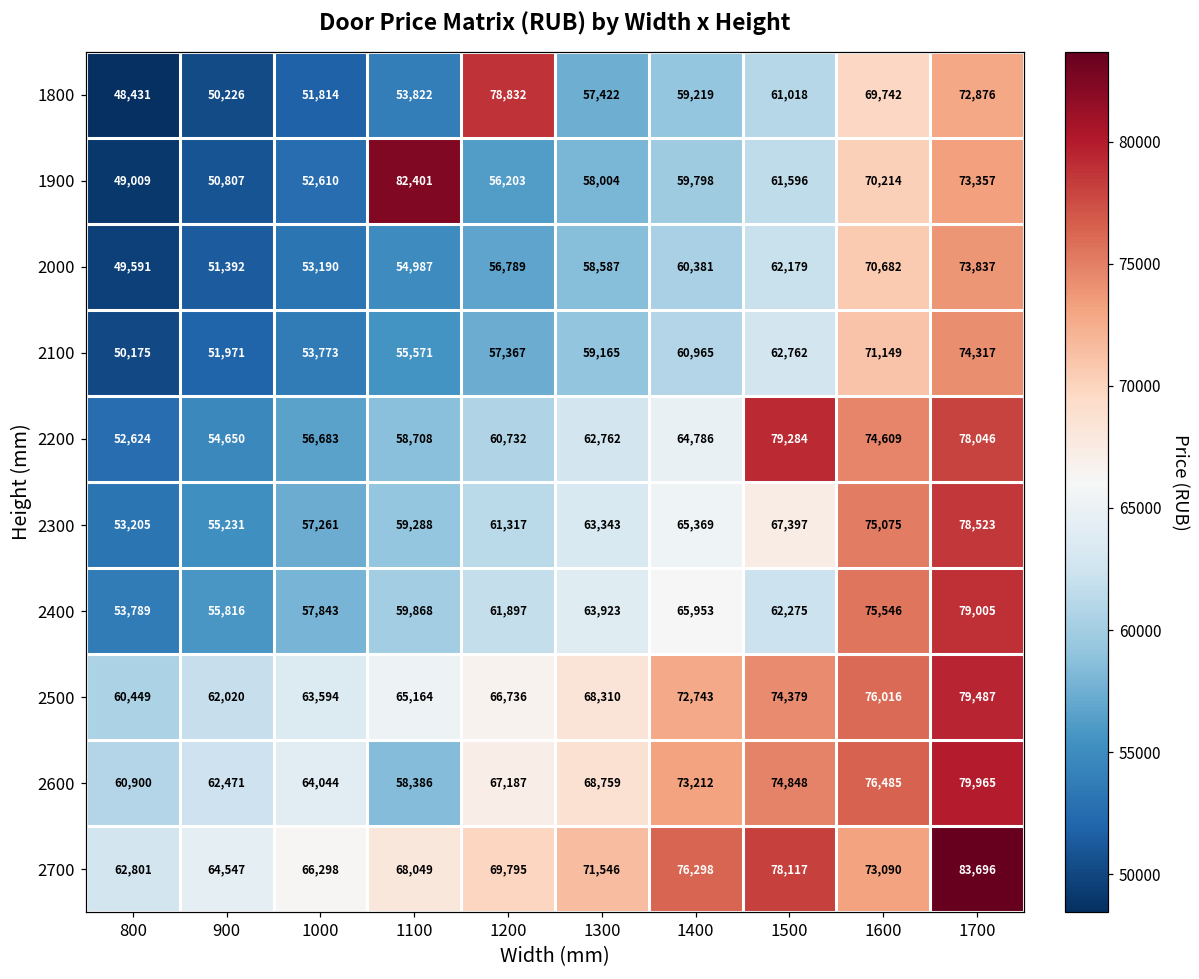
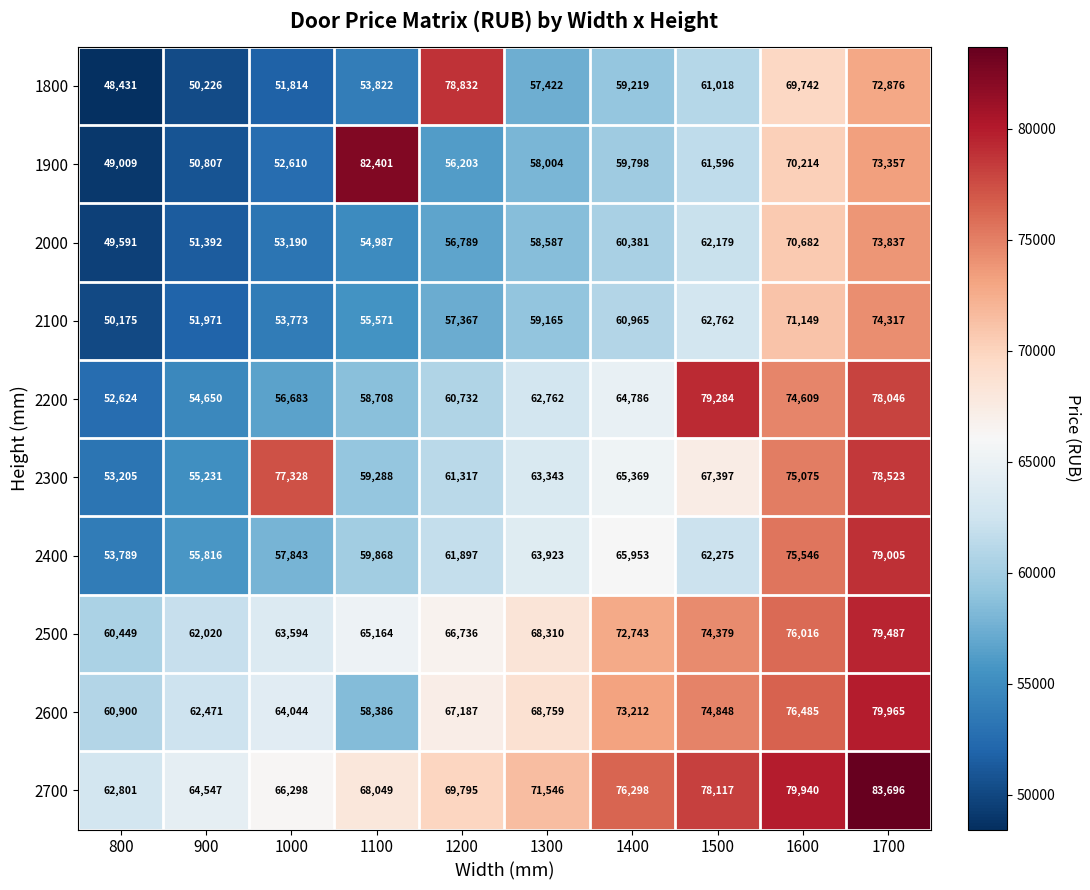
  {
    "1800": {
      "800": "48,431",
      "900": "50,226",
      "1000": "51,814",
      "1100": "53,822",
      "1200": "78,832",
      "1300": "57,422",
      "1400": "59,219",
      "1500": "61,018",
      "1600": "69,742",
      "1700": "72,876"
    },
    "1900": {
      "800": "49,009",
      "900": "50,807",
      "1000": "52,610",
      "1100": "82,401",
      "1200": "56,203",
      "1300": "58,004",
      "1400": "59,798",
      "1500": "61,596",
      "1600": "70,214",
      "1700": "73,357"
    },
    "2000": {
      "800": "49,591",
      "900": "51,392",
      "1000": "53,190",
      "1100": "54,987",
      "1200": "56,789",
      "1300": "58,587",
      "1400": "60,381",
      "1500": "62,179",
      "1600": "70,682",
      "1700": "73,837"
    },
    "2100": {
      "800": "50,175",
      "900": "51,971",
      "1000": "53,773",
      "1100": "55,571",
      "1200": "57,367",
      "1300": "59,165",
      "1400": "60,965",
      "1500": "62,762",
      "1600": "71,149",
      "1700": "74,317"
    },
    "2200": {
      "800": "52,624",
      "900": "54,650",
      "1000": "56,683",
      "1100": "58,708",
      "1200": "60,732",
      "1300": "62,762",
      "1400": "64,786",
      "1500": "79,284",
      "1600": "74,609",
      "1700": "78,046"
    },
    "2300": {
      "800": "53,205",
      "900": "55,231",
-     "1000": "57,261",
+     "1000": "77,328",
      "1100": "59,288",
      "1200": "61,317",
      "1300": "63,343",
      "1400": "65,369",
      "1500": "67,397",
      "1600": "75,075",
      "1700": "78,523"
    },
    "2400": {
      "800": "53,789",
      "900": "55,816",
      "1000": "57,843",
      "1100": "59,868",
      "1200": "61,897",
      "1300": "63,923",
      "1400": "65,953",
      "1500": "62,275",
      "1600": "75,546",
      "1700": "79,005"
    },
    "2500": {
      "800": "60,449",
      "900": "62,020",
      "1000": "63,594",
      "1100": "65,164",
      "1200": "66,736",
      "1300": "68,310",
      "1400": "72,743",
      "1500": "74,379",
      "1600": "76,016",
      "1700": "79,487"
    },
    "2600": {
      "800": "60,900",
      "900": "62,471",
      "1000": "64,044",
      "1100": "58,386",
      "1200": "67,187",
      "1300": "68,759",
      "1400": "73,212",
      "1500": "74,848",
      "1600": "76,485",
      "1700": "79,965"
    },
    "2700": {
      "800": "62,801",
      "900": "64,547",
      "1000": "66,298",
      "1100": "68,049",
      "1200": "69,795",
      "1300": "71,546",
      "1400": "76,298",
      "1500": "78,117",
-     "1600": "73,090",
+     "1600": "79,940",
      "1700": "83,696"
    }
  }
